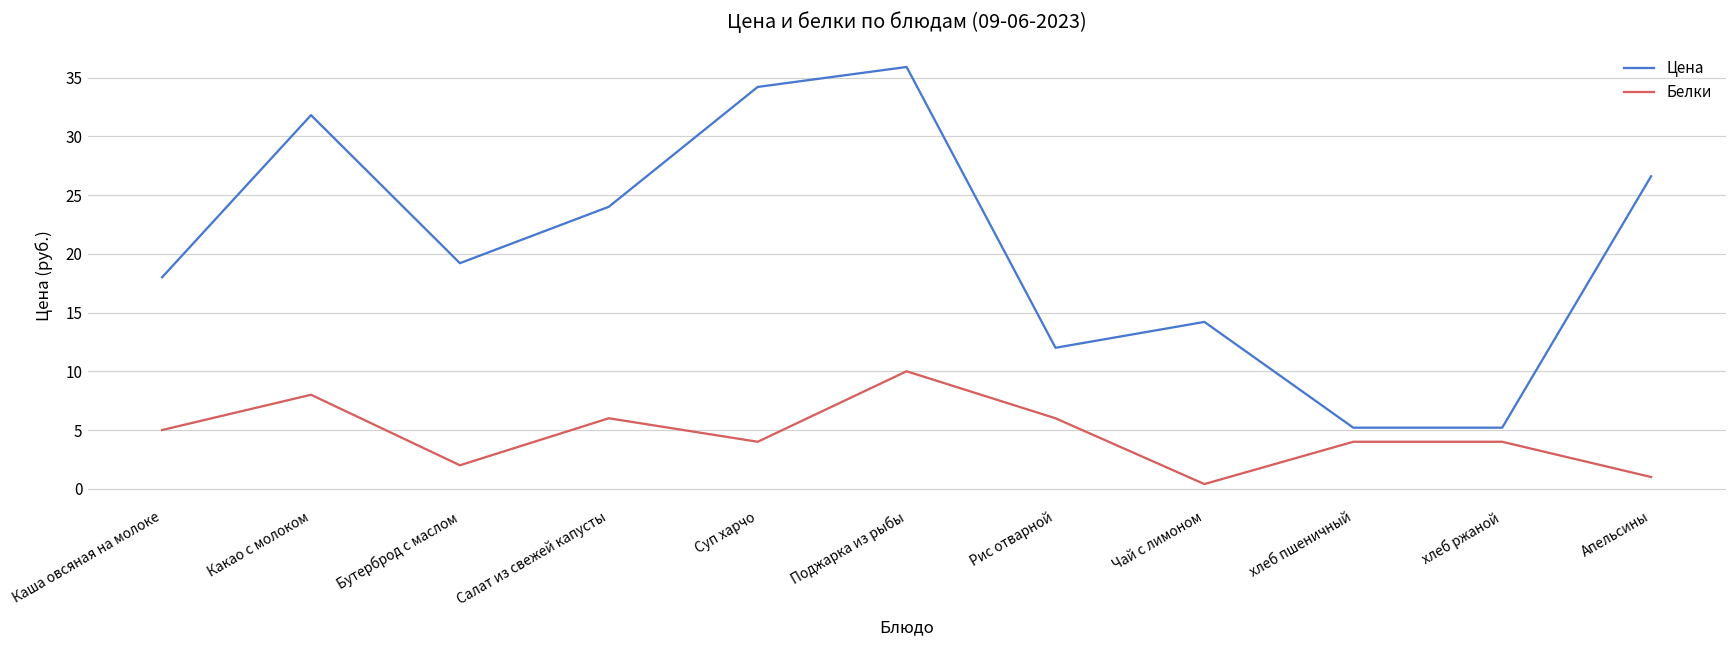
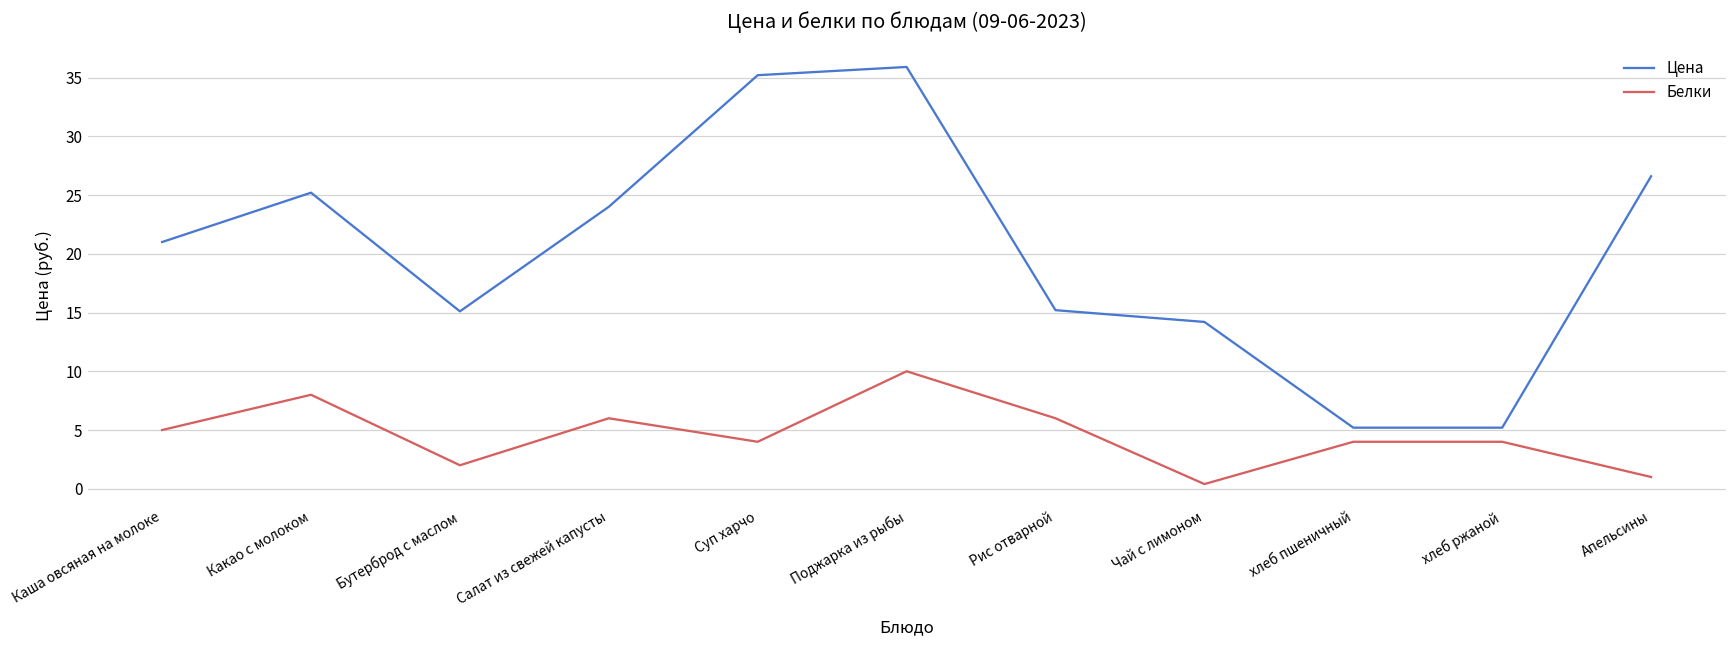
  {
    "Цена": {
-     "Каша овсяная на молоке": 18,
-     "Какао с молоком": 31.8,
-     "Бутерброд с маслом": 19.2,
+     "Каша овсяная на молоке": 21,
+     "Какао с молоком": 25.2,
+     "Бутерброд с маслом": 15.1,
      "Салат из свежей капусты": 24.0,
-     "Суп харчо": 34.2,
+     "Суп харчо": 35.2,
      "Поджарка из рыбы": 35.9,
-     "Рис отварной": 12.0,
+     "Рис отварной": 15.2,
      "Чай с лимоном": 14.2,
      "хлеб пшеничный": 5.2,
      "хлеб ржаной": 5.2,
      "Апельсины": 26.6
    },
    "Белки": {
      "Каша овсяная на молоке": 5.0,
      "Какао с молоком": 8.0,
      "Бутерброд с маслом": 2.0,
      "Салат из свежей капусты": 6.0,
      "Суп харчо": 4.0,
      "Поджарка из рыбы": 10.0,
      "Рис отварной": 6.0,
      "Чай с лимоном": 0.4,
      "хлеб пшеничный": 4.0,
      "хлеб ржаной": 4.0,
      "Апельсины": 1.0
    }
  }
